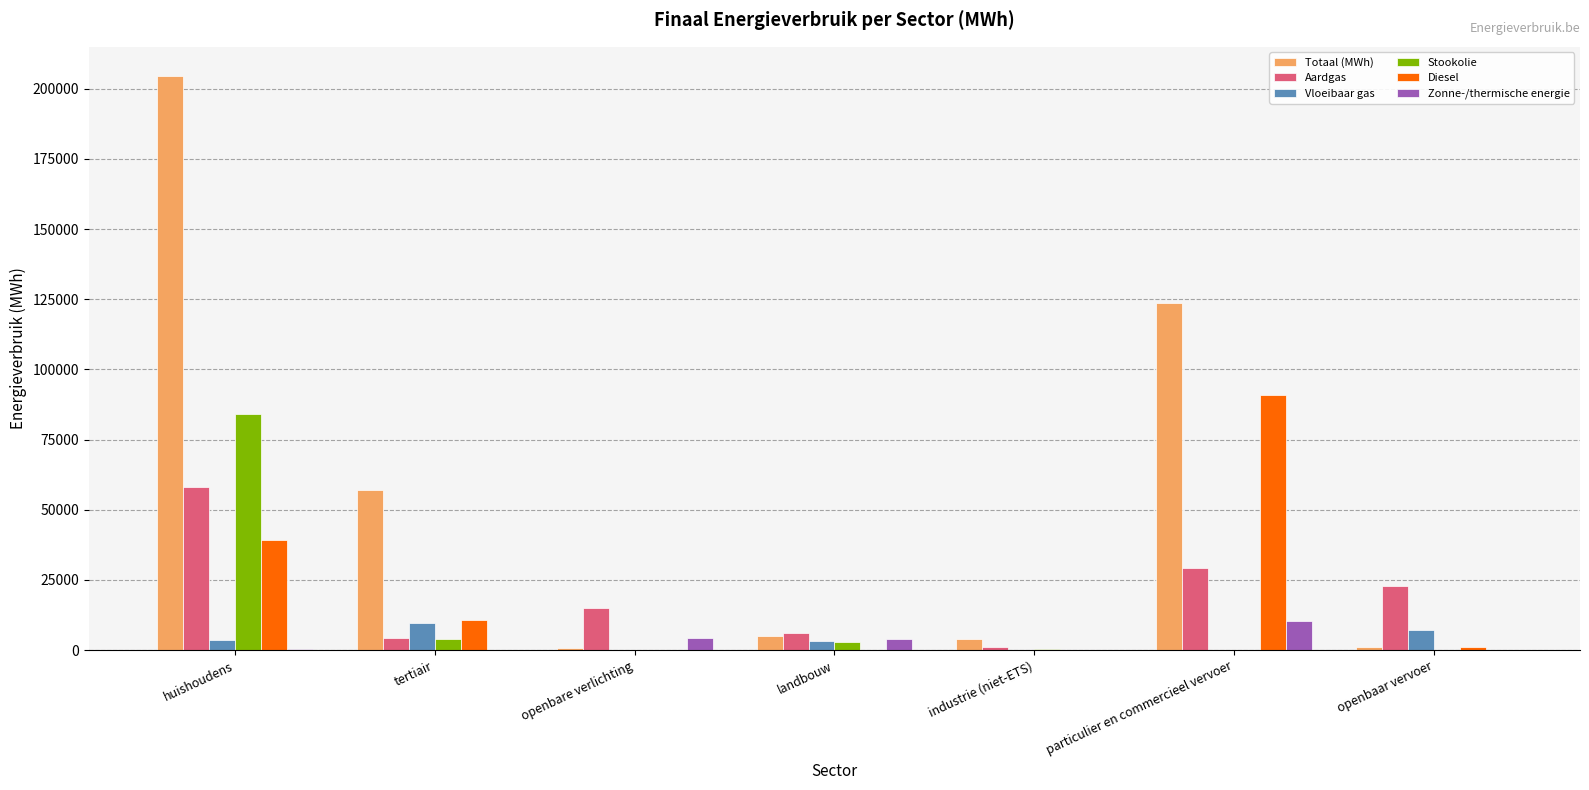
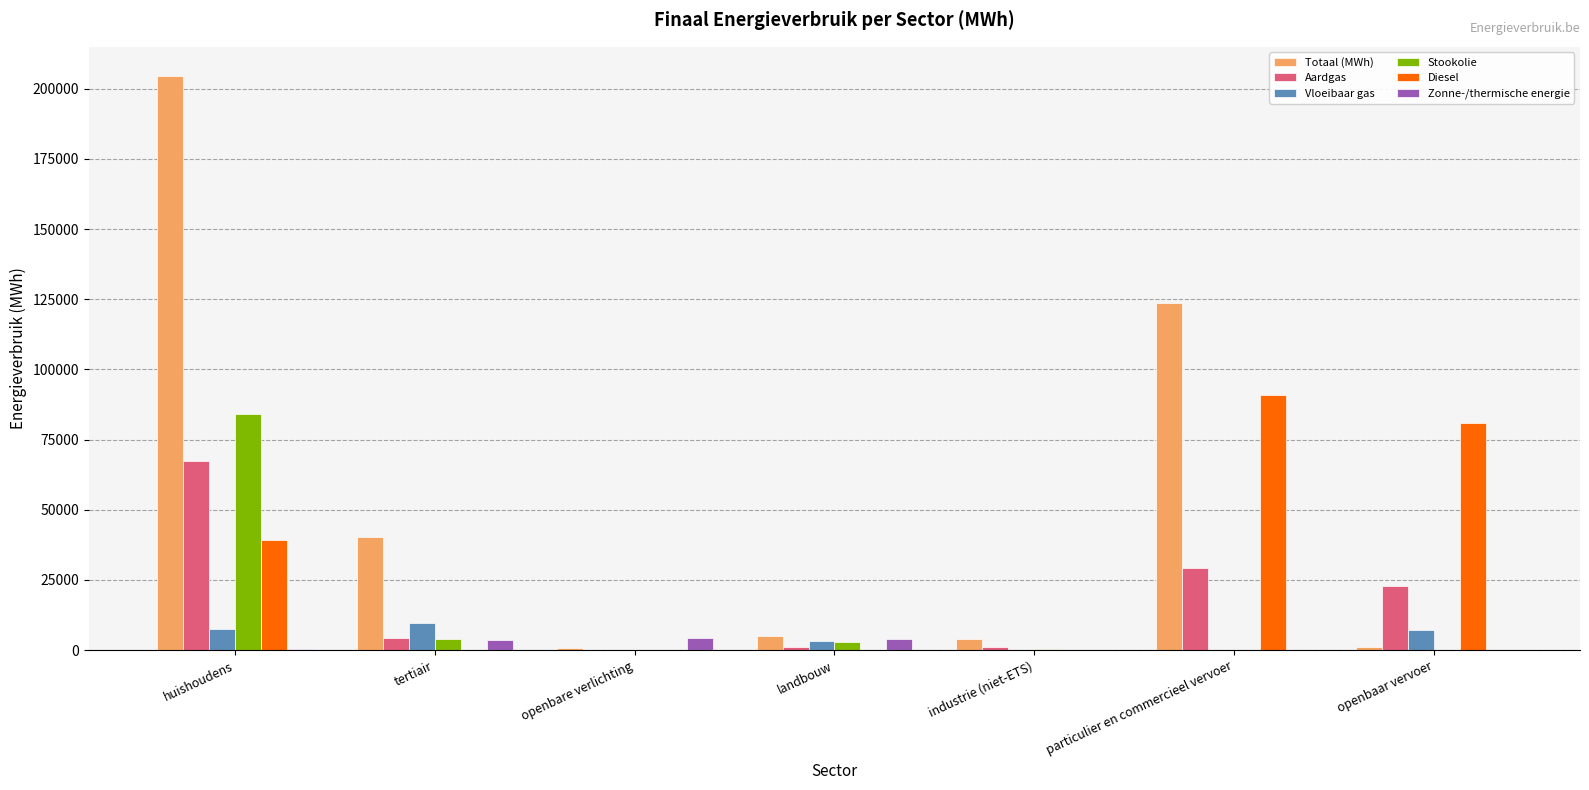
  {
    "Totaal (MWh)": {
      "huishoudens": 205000,
-     "tertiair": 57000,
+     "tertiair": 40000,
      "openbare verlichting": 1000,
      "landbouw": 5000,
      "industrie (niet-ETS)": 4000,
      "particulier en commercieel vervoer": 124000,
      "openbaar vervoer": 1000
    },
    "Aardgas": {
-     "huishoudens": 58000,
+     "huishoudens": 67000,
      "tertiair": 4000,
-     "openbare verlichting": 15000,
-     "landbouw": 6000,
+     "openbare verlichting": 0,
+     "landbouw": 1000,
      "industrie (niet-ETS)": 1000,
      "particulier en commercieel vervoer": 29000,
      "openbaar vervoer": 23000
    },
    "Vloeibaar gas": {
-     "huishoudens": 4000,
+     "huishoudens": 8000,
      "tertiair": 10000,
      "openbare verlichting": 0,
      "landbouw": 3000,
      "openbaar vervoer": 7000
    },
    "Stookolie": {
      "huishoudens": 84000,
      "tertiair": 4000,
      "openbare verlichting": 0,
      "landbouw": 3000,
      "particulier en commercieel vervoer": 0,
      "openbaar vervoer": 0
    },
    "Diesel": {
      "huishoudens": 39000,
-     "tertiair": 11000,
+     "tertiair": 0,
      "openbare verlichting": 0,
      "landbouw": 0,
      "industrie (niet-ETS)": 0,
      "particulier en commercieel vervoer": 91000,
-     "openbaar vervoer": 1000
+     "openbaar vervoer": 81000
    },
    "Zonne-/thermische energie": {
-     "tertiair": 0,
+     "tertiair": 4000,
      "openbare verlichting": 4000,
      "landbouw": 4000,
      "industrie (niet-ETS)": 0,
-     "particulier en commercieel vervoer": 10000,
+     "particulier en commercieel vervoer": 0,
      "openbaar vervoer": 0
    }
  }
